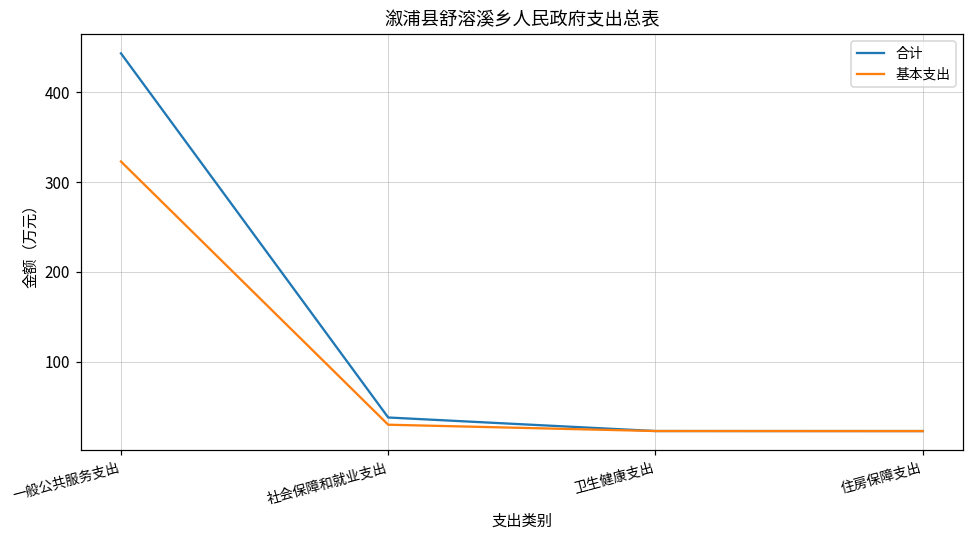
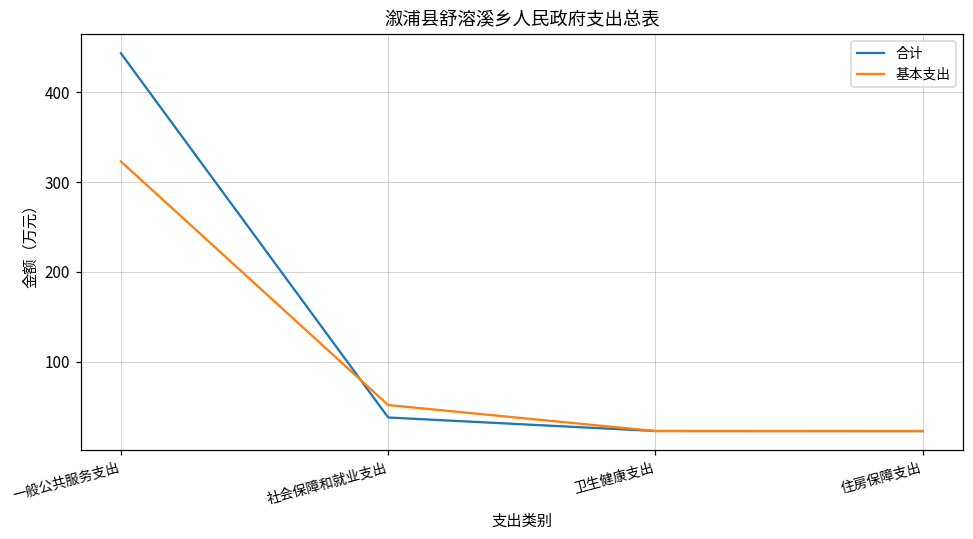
  {
    "合计": {
      "一般公共服务支出": 440,
      "社会保障和就业支出": 40
    },
    "基本支出": {
      "一般公共服务支出": 320,
-     "社会保障和就业支出": 30
+     "社会保障和就业支出": 50
    }
  }
